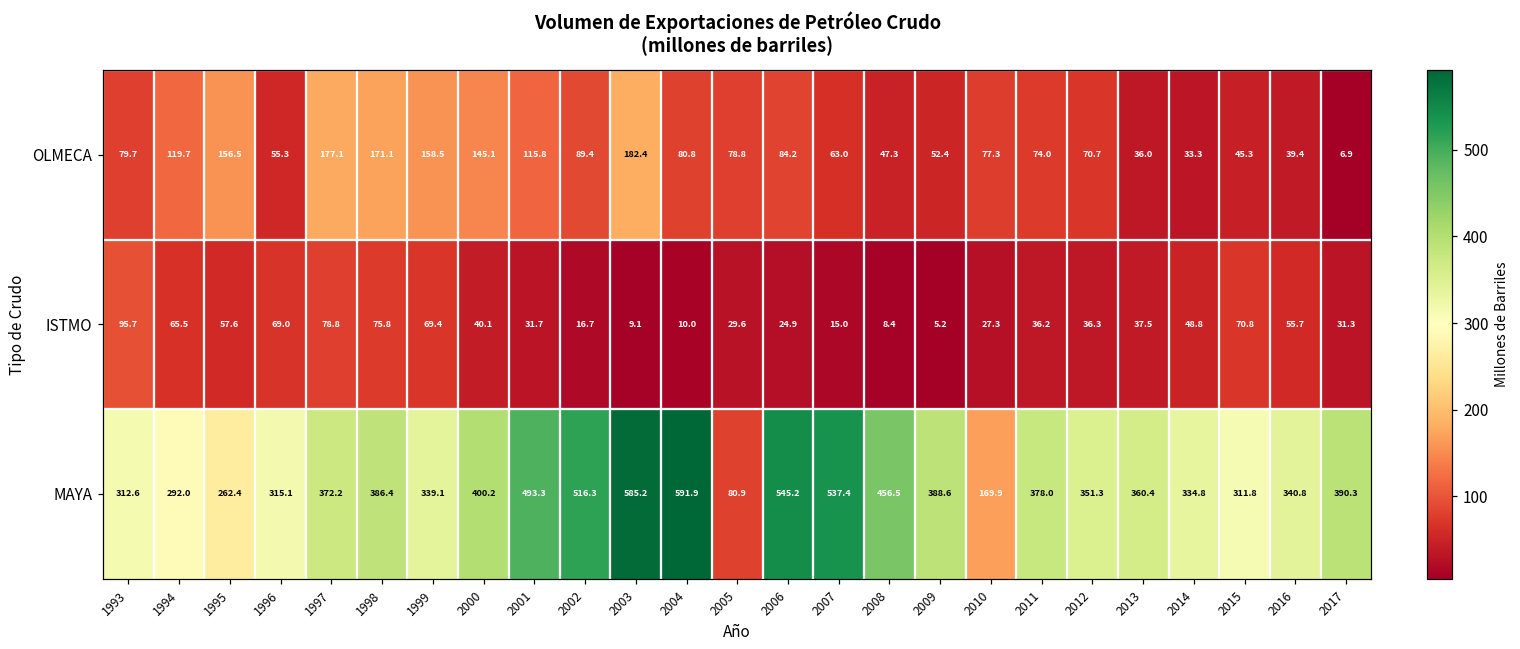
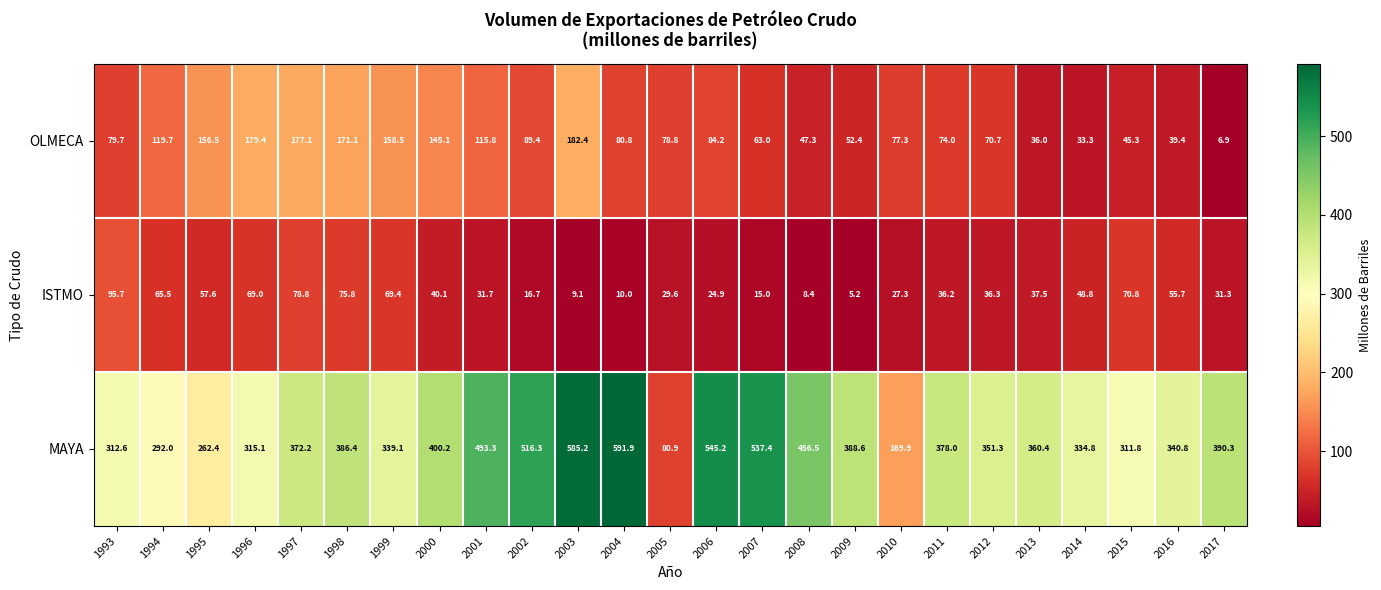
  {
    "OLMECA": {
      "1993": 79.7,
      "1994": 119.7,
      "1995": 156.5,
-     "1996": 55.3,
+     "1996": 179.4,
      "1997": 177.1,
      "1998": 171.1,
      "1999": 158.5,
      "2000": 145.1,
      "2001": 115.8,
      "2002": 89.4,
      "2003": 182.4,
      "2004": 80.8,
      "2005": 78.8,
      "2006": 84.2,
      "2007": 63.0,
      "2008": 47.3,
      "2009": 52.4,
      "2010": 77.3,
      "2011": 74.0,
      "2012": 70.7,
      "2013": 36.0,
      "2014": 33.3,
      "2015": 45.3,
      "2016": 39.4,
      "2017": 6.9
    },
    "ISTMO": {
      "1993": 95.7,
      "1994": 65.5,
      "1995": 57.6,
      "1996": 69.0,
      "1997": 78.8,
      "1998": 75.8,
      "1999": 69.4,
      "2000": 40.1,
      "2001": 31.7,
      "2002": 16.7,
      "2003": 9.1,
      "2004": 10.0,
      "2005": 29.6,
      "2006": 24.9,
      "2007": 15.0,
      "2008": 8.4,
      "2009": 5.2,
      "2010": 27.3,
      "2011": 36.2,
      "2012": 36.3,
      "2013": 37.5,
      "2014": 48.8,
      "2015": 70.8,
      "2016": 55.7,
      "2017": 31.3
    },
    "MAYA": {
      "1993": 312.6,
      "1994": 292.0,
      "1995": 262.4,
      "1996": 315.1,
      "1997": 372.2,
      "1998": 386.4,
      "1999": 339.1,
      "2000": 400.2,
      "2001": 493.3,
      "2002": 516.3,
      "2003": 585.2,
      "2004": 591.9,
      "2005": 80.9,
      "2006": 545.2,
      "2007": 537.4,
      "2008": 456.5,
      "2009": 388.6,
      "2010": 169.9,
      "2011": 378.0,
      "2012": 351.3,
      "2013": 360.4,
      "2014": 334.8,
      "2015": 311.8,
      "2016": 340.8,
      "2017": 390.3
    }
  }
